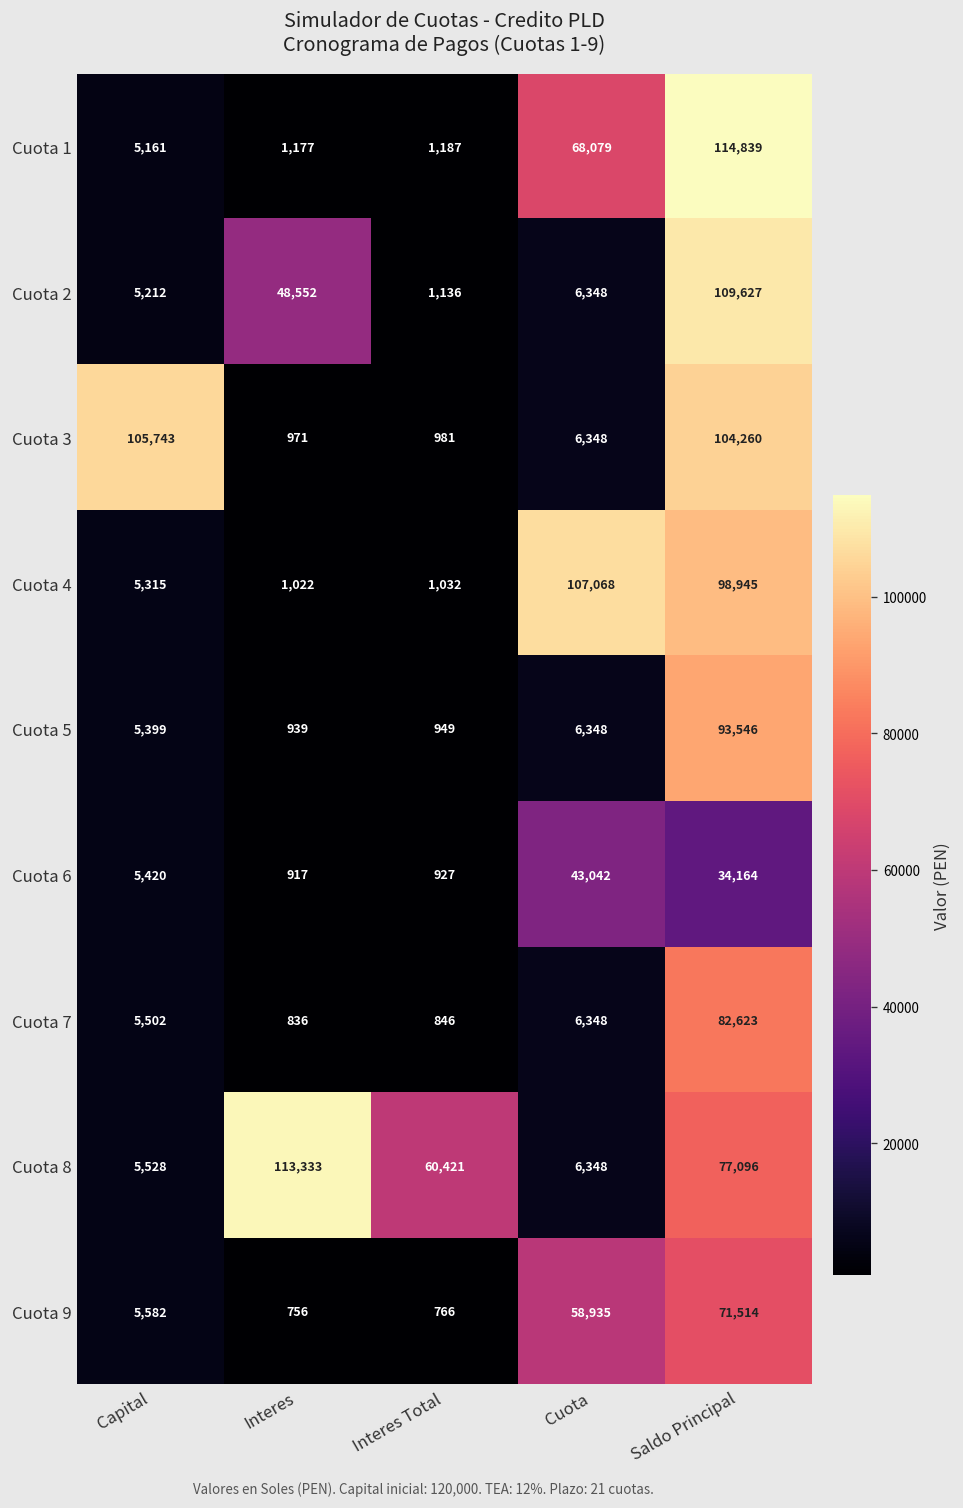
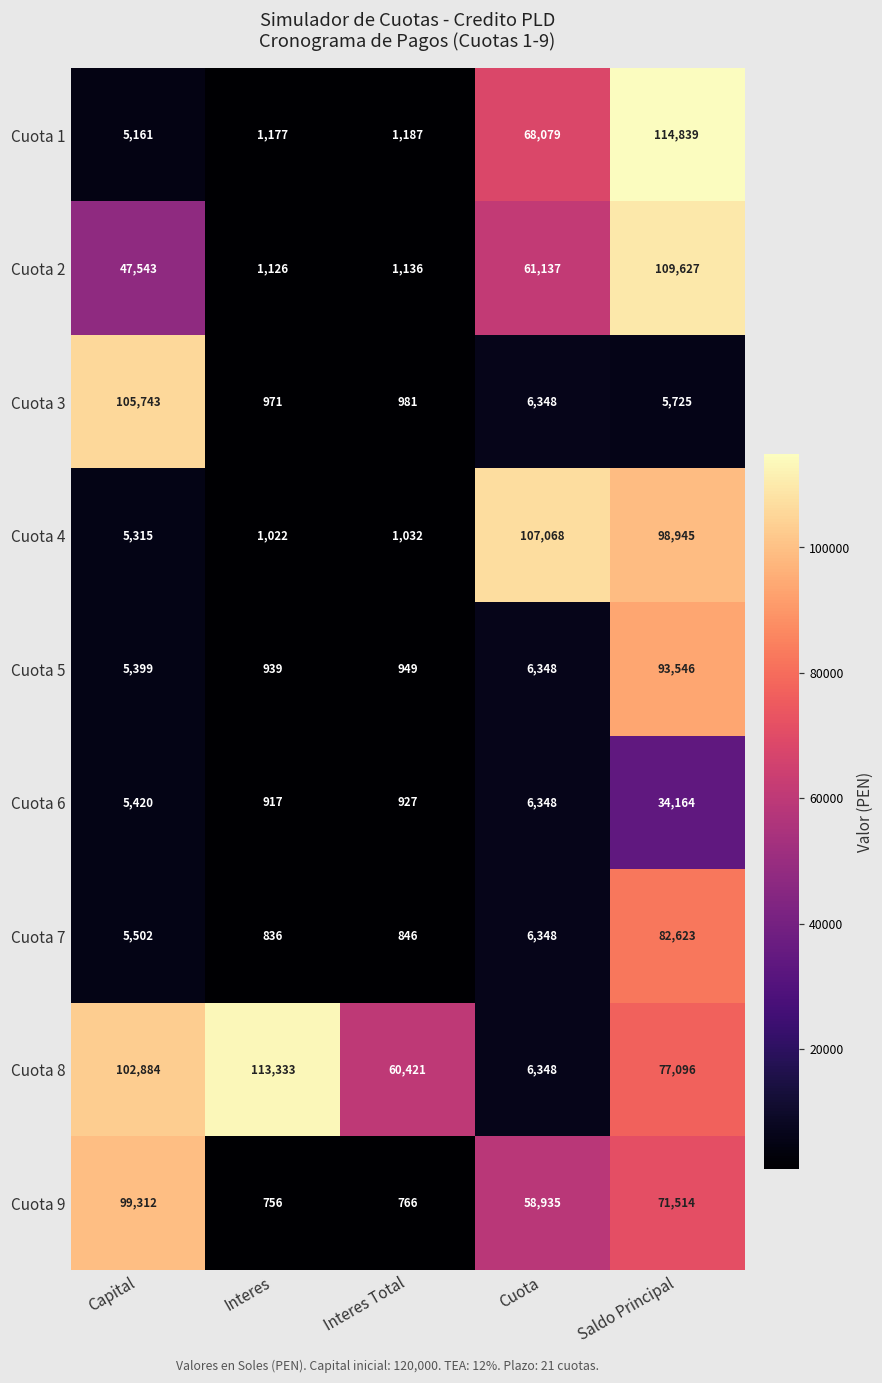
  {
    "Cuota 1": {
      "Capital": "5,161",
      "Interes": "1,177",
      "Interes Total": "1,187",
      "Cuota": "68,079",
      "Saldo Principal": "114,839"
    },
    "Cuota 2": {
-     "Capital": "5,212",
-     "Interes": "48,552",
+     "Capital": "47,543",
+     "Interes": "1,126",
      "Interes Total": "1,136",
-     "Cuota": "6,348",
+     "Cuota": "61,137",
      "Saldo Principal": "109,627"
    },
    "Cuota 3": {
      "Capital": "105,743",
      "Interes": "971",
      "Interes Total": "981",
      "Cuota": "6,348",
-     "Saldo Principal": "104,260"
+     "Saldo Principal": "5,725"
    },
    "Cuota 4": {
      "Capital": "5,315",
      "Interes": "1,022",
      "Interes Total": "1,032",
      "Cuota": "107,068",
      "Saldo Principal": "98,945"
    },
    "Cuota 5": {
      "Capital": "5,399",
      "Interes": "939",
      "Interes Total": "949",
      "Cuota": "6,348",
      "Saldo Principal": "93,546"
    },
    "Cuota 6": {
      "Capital": "5,420",
      "Interes": "917",
      "Interes Total": "927",
-     "Cuota": "43,042",
+     "Cuota": "6,348",
      "Saldo Principal": "34,164"
    },
    "Cuota 7": {
      "Capital": "5,502",
      "Interes": "836",
      "Interes Total": "846",
      "Cuota": "6,348",
      "Saldo Principal": "82,623"
    },
    "Cuota 8": {
-     "Capital": "5,528",
+     "Capital": "102,884",
      "Interes": "113,333",
      "Interes Total": "60,421",
      "Cuota": "6,348",
      "Saldo Principal": "77,096"
    },
    "Cuota 9": {
-     "Capital": "5,582",
+     "Capital": "99,312",
      "Interes": "756",
      "Interes Total": "766",
      "Cuota": "58,935",
      "Saldo Principal": "71,514"
    }
  }
